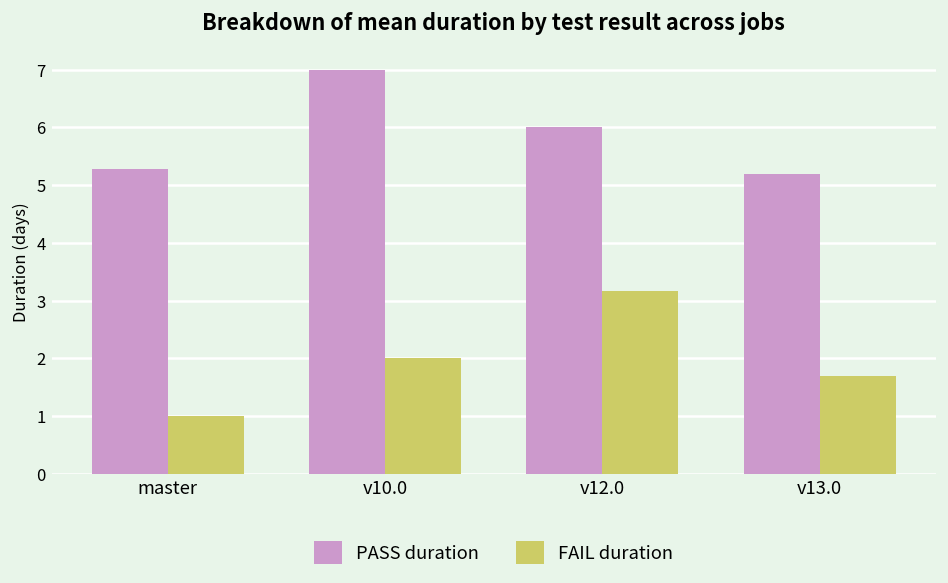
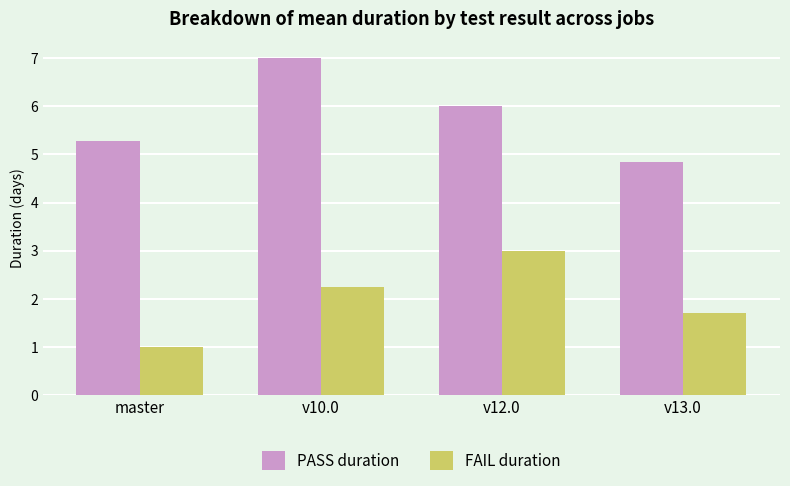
  {
    "PASS duration": {
      "master": 5.3,
      "v10.0": 7.0,
      "v12.0": 6.0,
-     "v13.0": 5.2
+     "v13.0": 4.8
    },
    "FAIL duration": {
      "master": 1.0,
-     "v10.0": 2.0,
-     "v12.0": 3.2,
+     "v10.0": 2.2,
+     "v12.0": 3.0,
      "v13.0": 1.7
    }
  }
